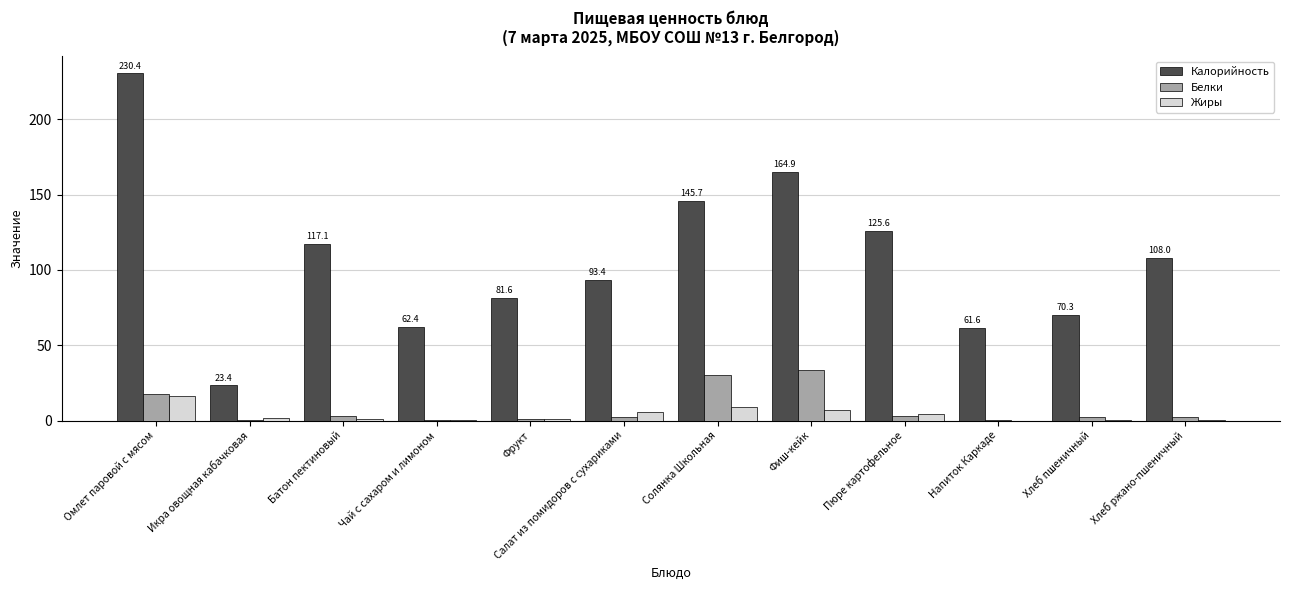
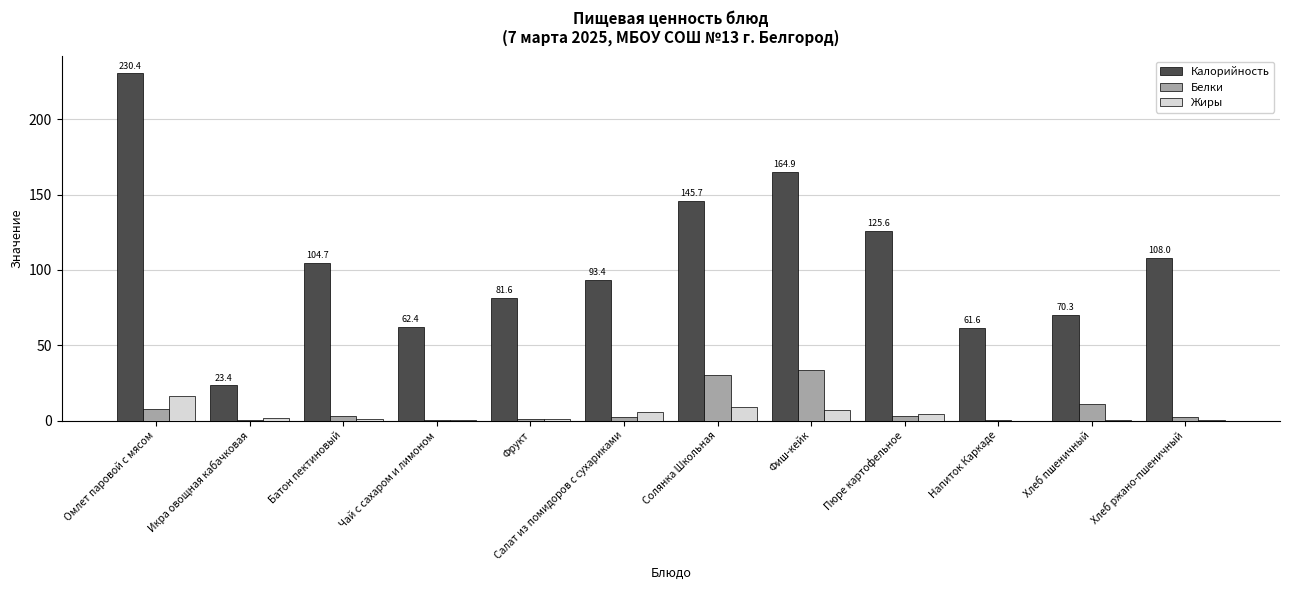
  {
    "Калорийность": {
      "Омлет паровой с мясом": 230.4,
      "Икра овощная кабачковая": 23.4,
-     "Батон пектиновый": 117.1,
+     "Батон пектиновый": 104.7,
      "Чай с сахаром и лимоном": 62.4,
      "Фрукт": 81.6,
      "Салат из помидоров с сухариками": 93.4,
      "Солянка Школьная": 145.7,
      "Фиш-кейк": 164.9,
      "Пюре картофельное": 125.6,
      "Напиток Каркаде": 61.6,
      "Хлеб пшеничный": 70.3,
      "Хлеб ржано-пшеничный": 108.0
    },
    "Белки": {
-     "Омлет паровой с мясом": 18,
+     "Омлет паровой с мясом": 8,
      "Батон пектиновый": 3,
      "Салат из помидоров с сухариками": 3,
      "Солянка Школьная": 30,
      "Фиш-кейк": 33,
      "Пюре картофельное": 3,
-     "Хлеб пшеничный": 2,
+     "Хлеб пшеничный": 11,
      "Хлеб ржано-пшеничный": 2
    },
    "Жиры": {
      "Омлет паровой с мясом": 16,
      "Салат из помидоров с сухариками": 6,
      "Солянка Школьная": 9,
      "Фиш-кейк": 7,
      "Пюре картофельное": 4,
      "Напиток Каркаде": 0
    }
  }
